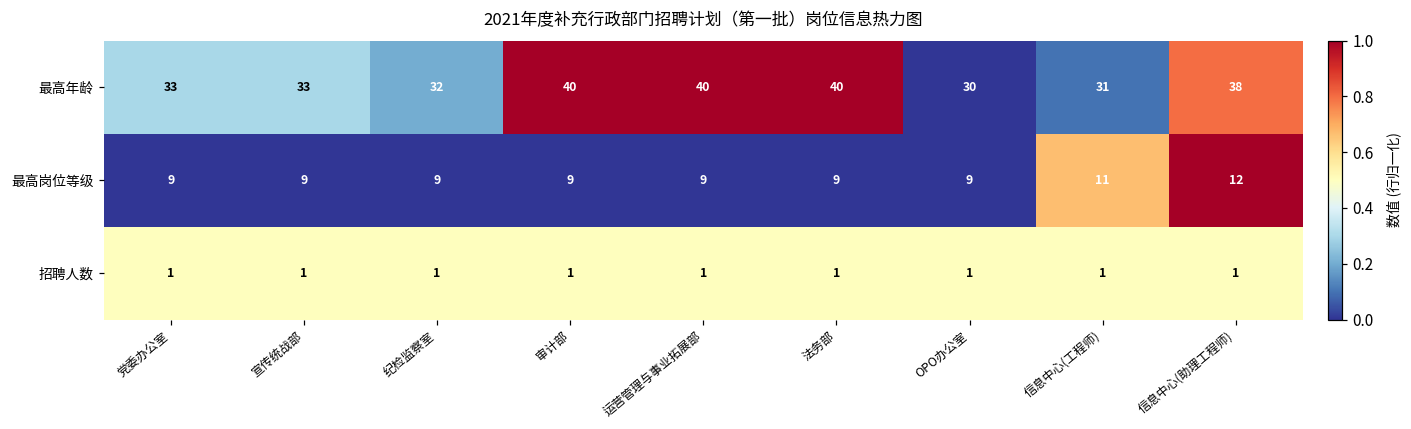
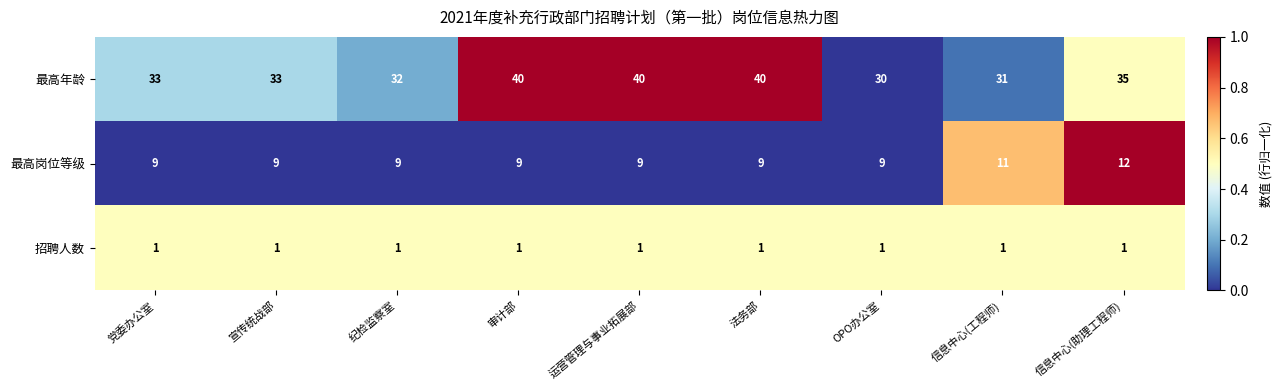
  {
    "最高年龄": {
      "党委办公室": 33,
      "宣传统战部": 33,
      "纪检监察室": 32,
      "审计部": 40,
      "运营管理与事业拓展部": 40,
      "法务部": 40,
      "OPO办公室": 30,
      "信息中心(工程师)": 31,
-     "信息中心(助理工程师)": 38
+     "信息中心(助理工程师)": 35
    },
    "最高岗位等级": {
      "党委办公室": 9,
      "宣传统战部": 9,
      "纪检监察室": 9,
      "审计部": 9,
      "运营管理与事业拓展部": 9,
      "法务部": 9,
      "OPO办公室": 9,
      "信息中心(工程师)": 11,
      "信息中心(助理工程师)": 12
    },
    "招聘人数": {
      "党委办公室": 1,
      "宣传统战部": 1,
      "纪检监察室": 1,
      "审计部": 1,
      "运营管理与事业拓展部": 1,
      "法务部": 1,
      "OPO办公室": 1,
      "信息中心(工程师)": 1,
      "信息中心(助理工程师)": 1
    }
  }
